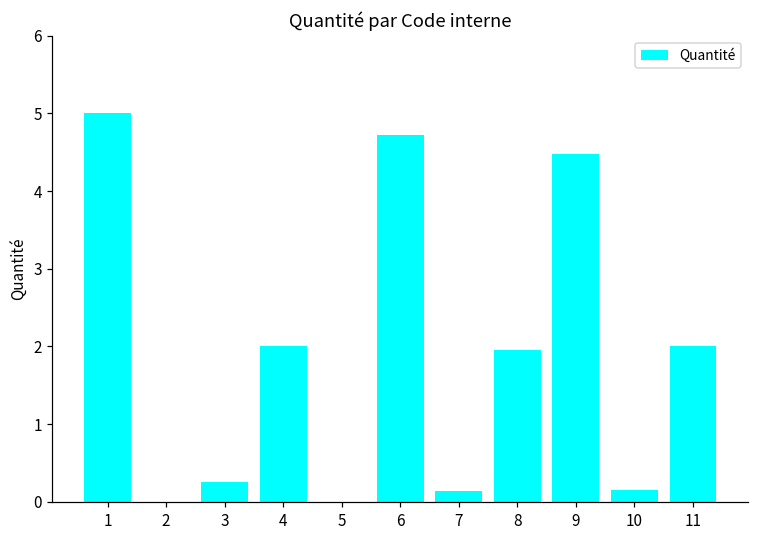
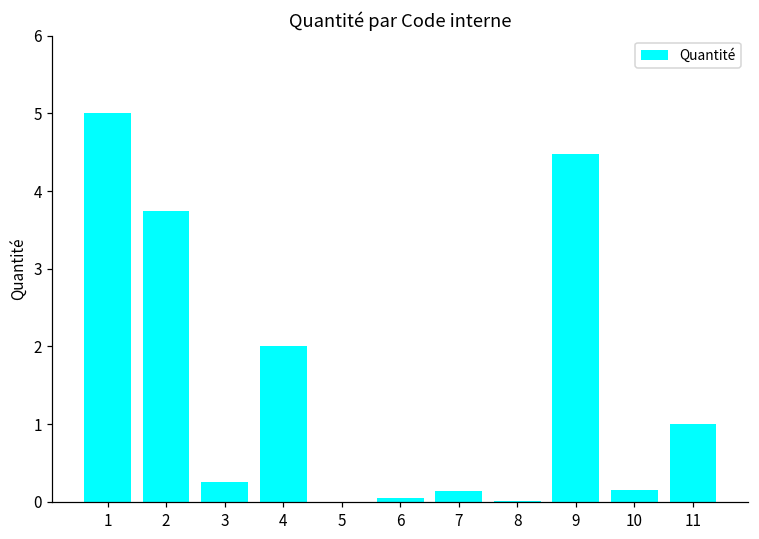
  {
    "1": 5.0,
-   "2": 0.0,
+   "2": 3.7,
    "3": 0.3,
    "4": 2.0,
-   "6": 4.7,
+   "6": 0.1,
    "7": 0.1,
-   "8": 2.0,
+   "8": 0.0,
    "9": 4.5,
    "10": 0.1,
-   "11": 2
+   "11": 1
  }
